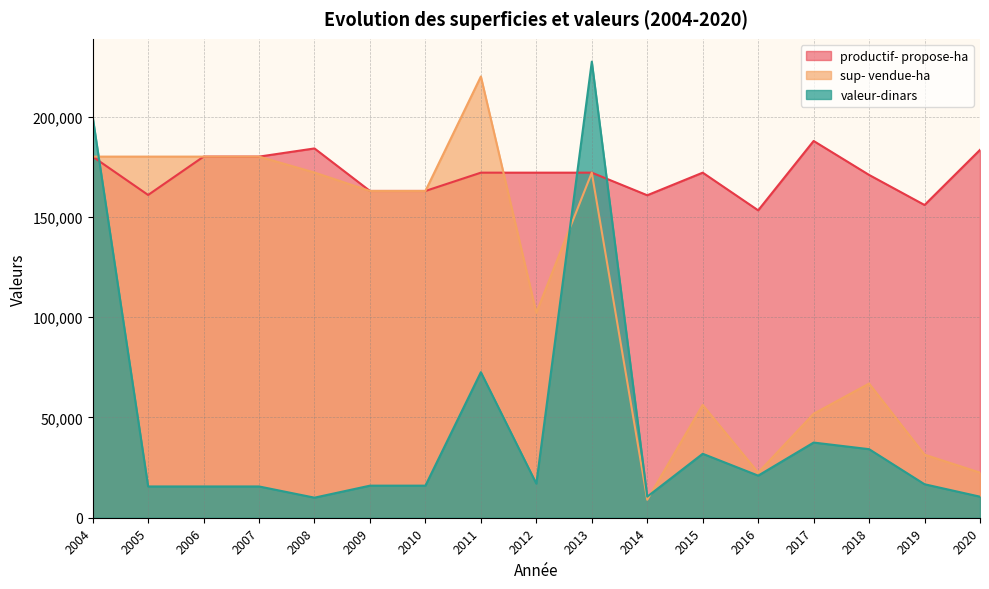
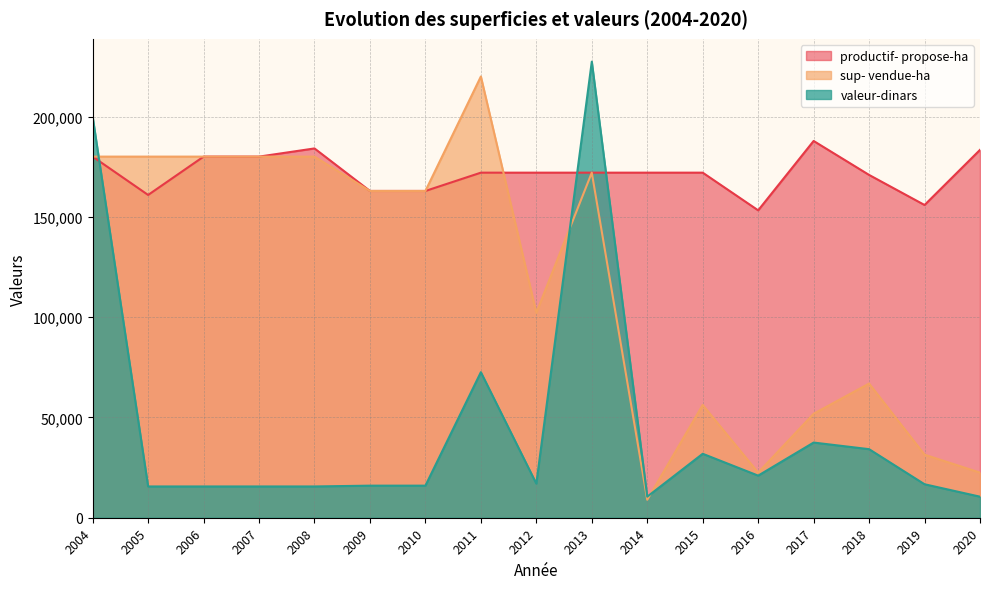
  {
    "productif- propose-ha": {
      "2005": "161,000",
      "2008": "184,000",
      "2011": "172,000",
      "2012": "172,000",
-     "2014": "161,000",
+     "2014": "172,000",
      "2015": "172,000",
      "2016": "153,000",
      "2017": "188,000",
      "2018": "171,000",
      "2019": "156,000",
      "2020": "183,000"
    },
    "sup- vendue-ha": {
      "2005": "180,000",
-     "2008": "172,000",
+     "2008": "180,000",
      "2011": "220,000",
      "2012": "102,000",
      "2014": "9,000",
      "2015": "56,000",
      "2016": "23,000",
      "2017": "52,000",
      "2018": "67,000",
      "2019": "31,000",
      "2020": "23,000"
    },
    "valeur-dinars": {
      "2004": "200,000",
      "2005": "16,000",
      "2006": "16,000",
      "2007": "16,000",
-     "2008": "10,000",
+     "2008": "16,000",
      "2009": "16,000",
      "2010": "16,000",
      "2011": "73,000",
      "2012": "17,000",
      "2013": "228,000",
      "2014": "11,000",
      "2015": "32,000",
      "2016": "21,000",
      "2017": "38,000",
      "2018": "34,000",
      "2019": "17,000",
      "2020": "11,000"
    }
  }
